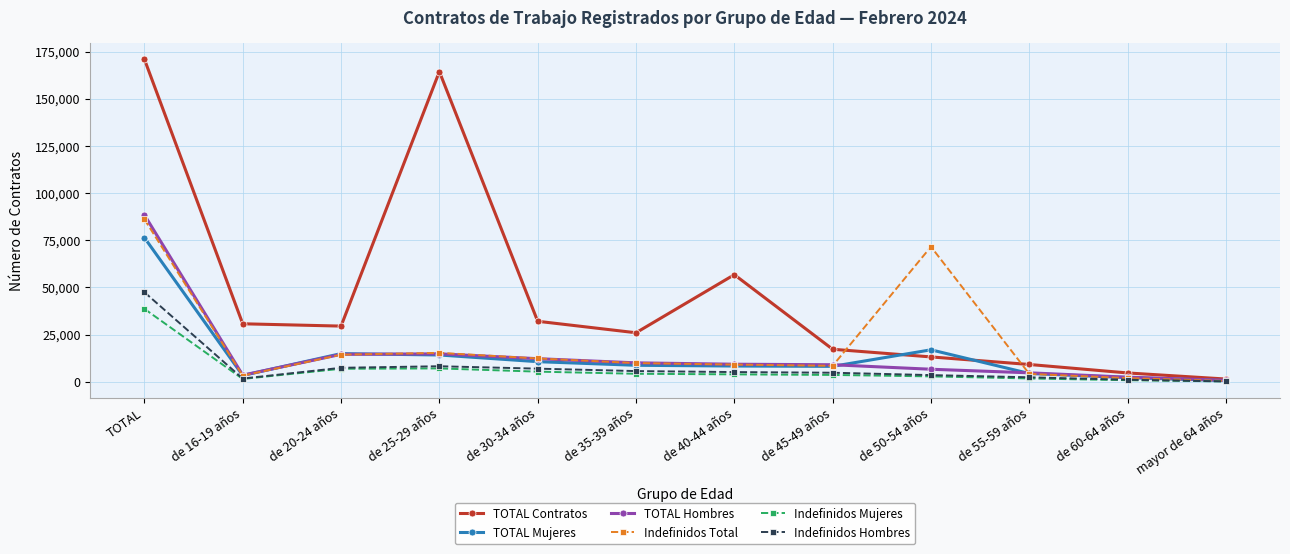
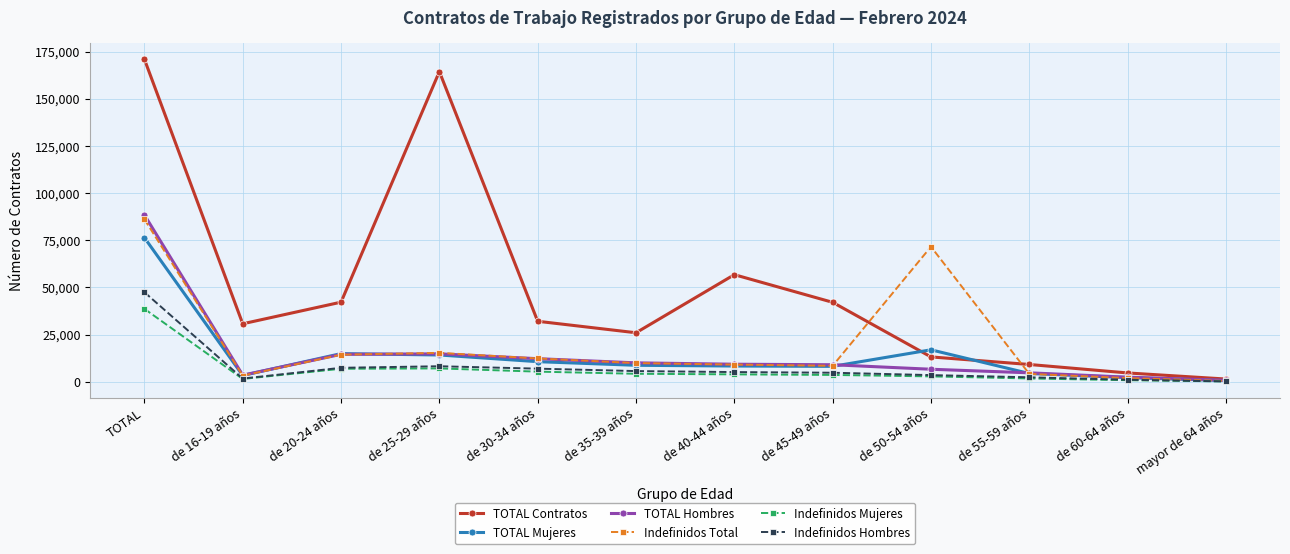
  {
    "TOTAL Contratos": {
      "TOTAL": "171,000",
      "de 16-19 años": "31,000",
-     "de 20-24 años": "30,000",
+     "de 20-24 años": "42,000",
      "de 25-29 años": "164,000",
      "de 30-34 años": "32,000",
      "de 35-39 años": "26,000",
      "de 40-44 años": "57,000",
-     "de 45-49 años": "17,000",
+     "de 45-49 años": "42,000",
      "de 50-54 años": "13,000",
      "de 55-59 años": "9,000",
      "de 60-64 años": "5,000"
    },
    "TOTAL Mujeres": {
      "TOTAL": "76,000",
      "de 30-34 años": "11,000",
      "de 50-54 años": "17,000"
    },
    "TOTAL Hombres": {
      "TOTAL": "88,000",
      "de 50-54 años": "7,000"
    },
    "Indefinidos Total": {
      "TOTAL": "86,000",
      "de 50-54 años": "72,000"
    },
    "Indefinidos Mujeres": {
      "TOTAL": "39,000",
      "de 30-34 años": "5,000",
      "de 35-39 años": "4,000"
    },
    "Indefinidos Hombres": {
      "TOTAL": "47,000",
      "de 30-34 años": "7,000",
      "de 35-39 años": "6,000"
    }
  }
